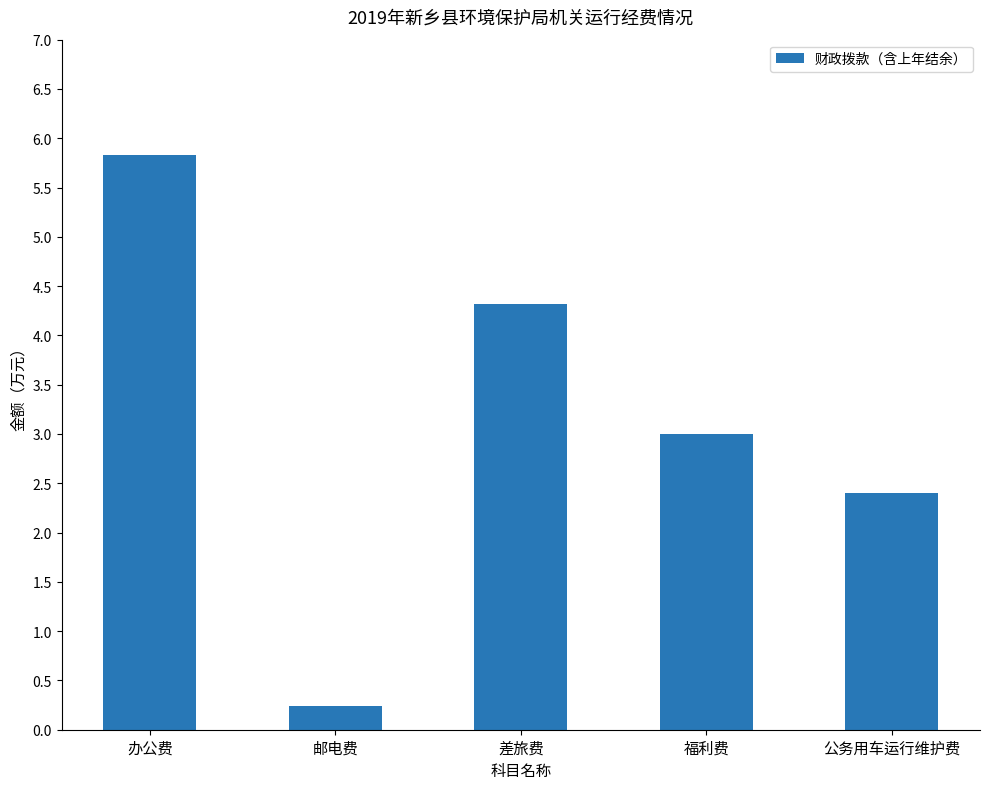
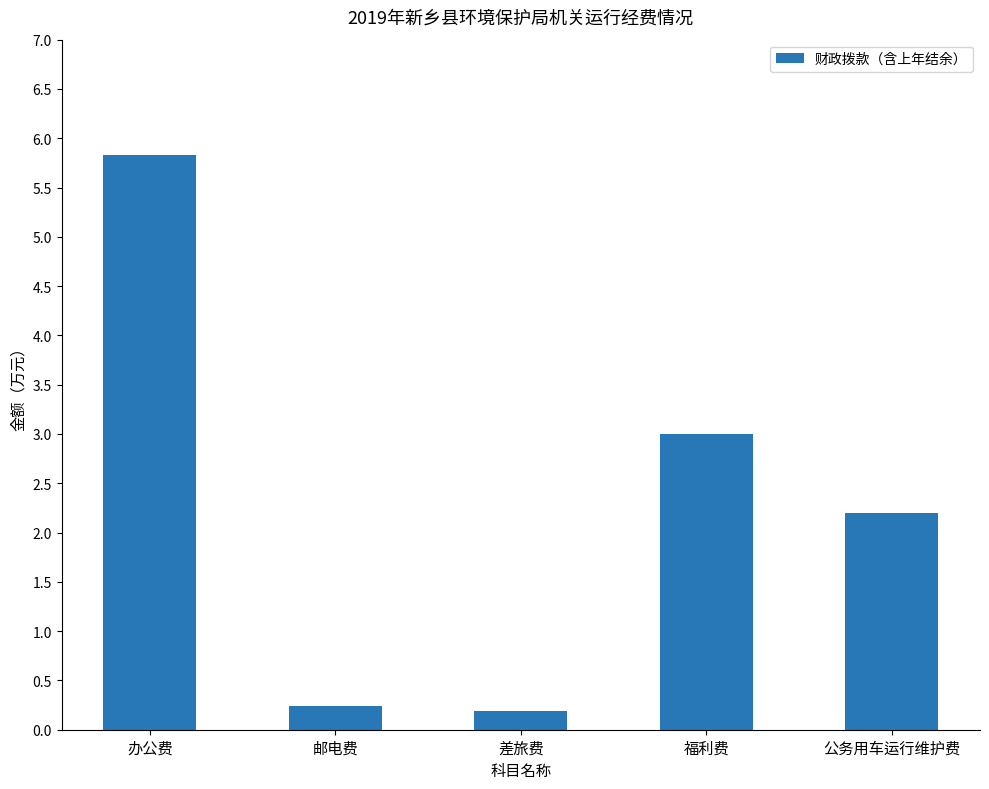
  {
    "办公费": 5.8,
    "邮电费": 0.2,
-   "差旅费": 4.3,
+   "差旅费": 0.2,
    "福利费": 3.0,
-   "公务用车运行维护费": 2.4
+   "公务用车运行维护费": 2.2
  }
